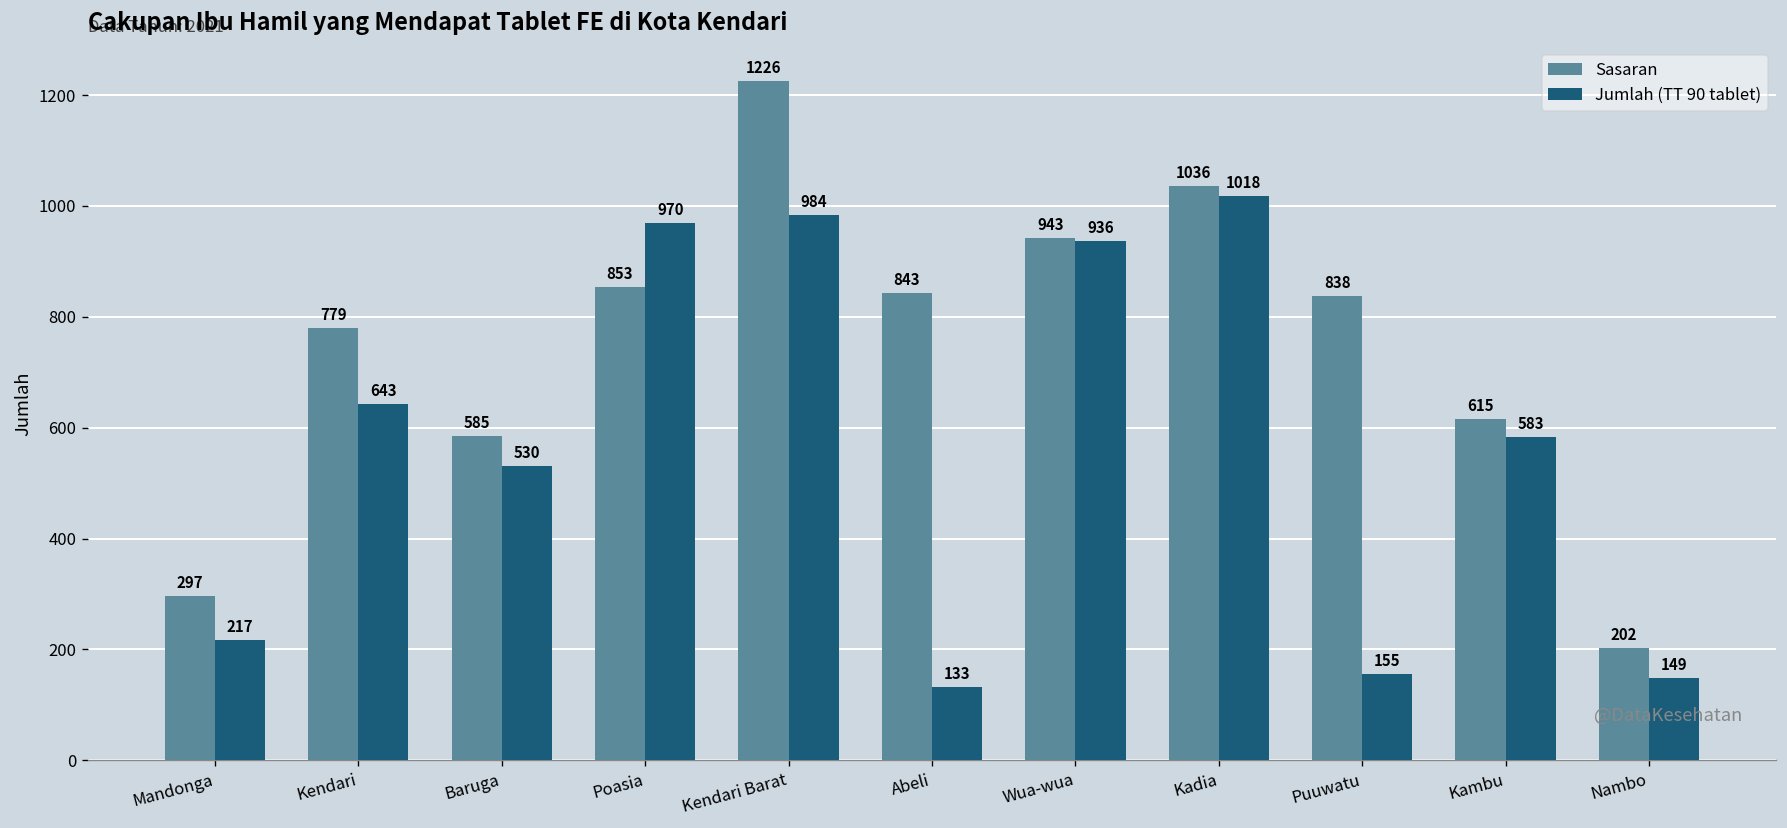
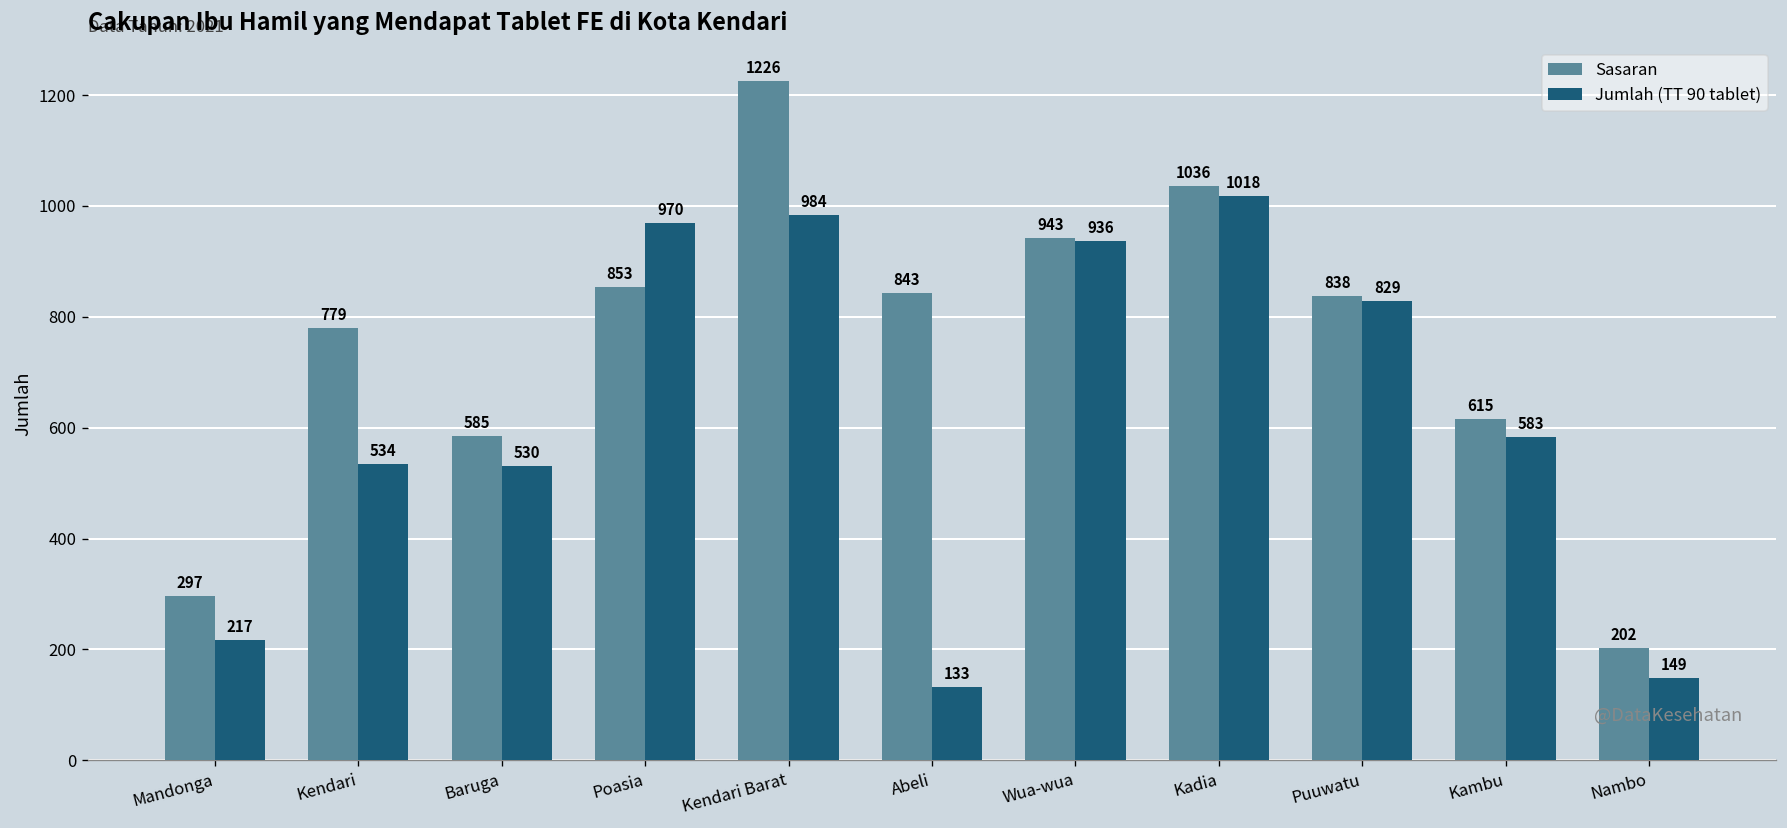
  {
    "Sasaran": {
      "Mandonga": 297,
      "Kendari": 779,
      "Baruga": 585,
      "Poasia": 853,
      "Kendari Barat": 1226,
      "Abeli": 843,
      "Wua-wua": 943,
      "Kadia": 1036,
      "Puuwatu": 838,
      "Kambu": 615,
      "Nambo": 202
    },
    "Jumlah (TT 90 tablet)": {
      "Mandonga": 217,
-     "Kendari": 643,
+     "Kendari": 534,
      "Baruga": 530,
      "Poasia": 970,
      "Kendari Barat": 984,
      "Abeli": 133,
      "Wua-wua": 936,
      "Kadia": 1018,
-     "Puuwatu": 155,
+     "Puuwatu": 829,
      "Kambu": 583,
      "Nambo": 149
    }
  }
